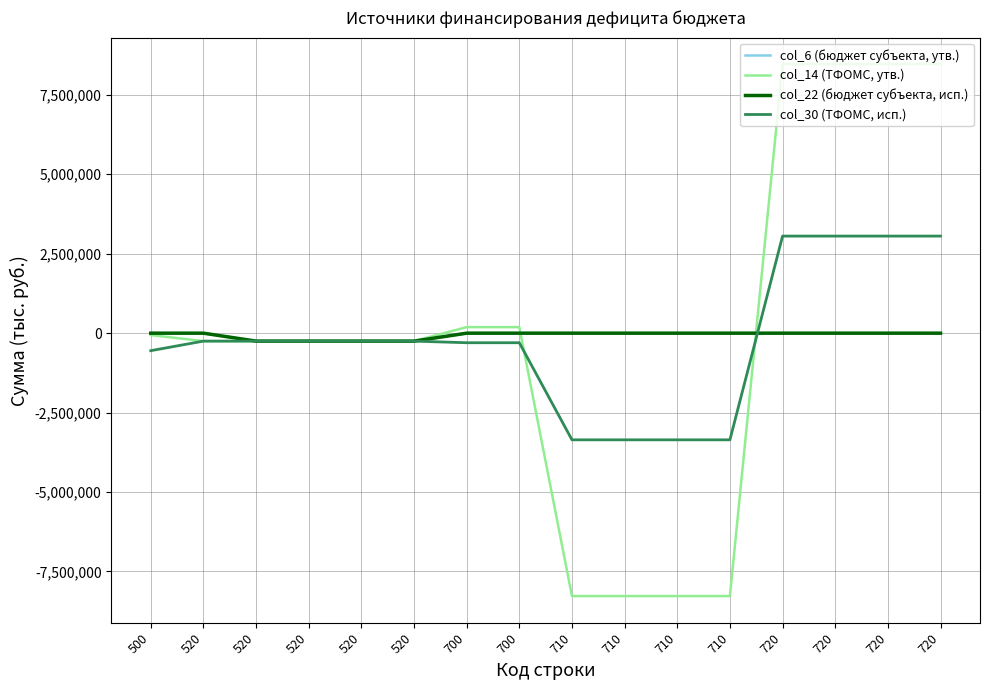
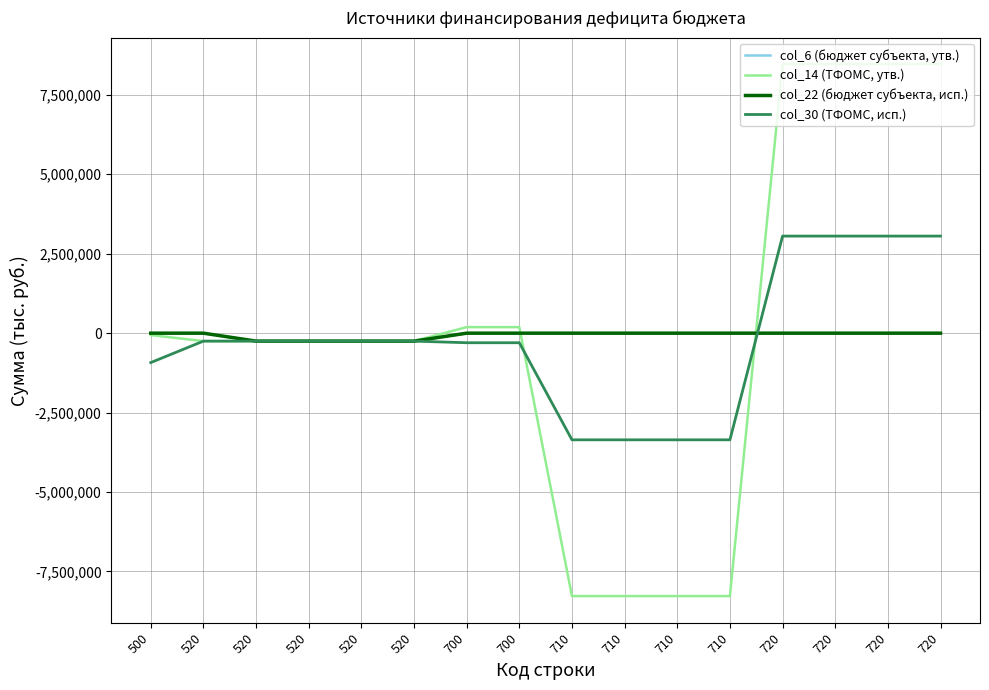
  {
    "col_30 (ТФОМС, исп.)": {
-     "500": "-600,000"
+     "500": "-900,000"
    }
  }
